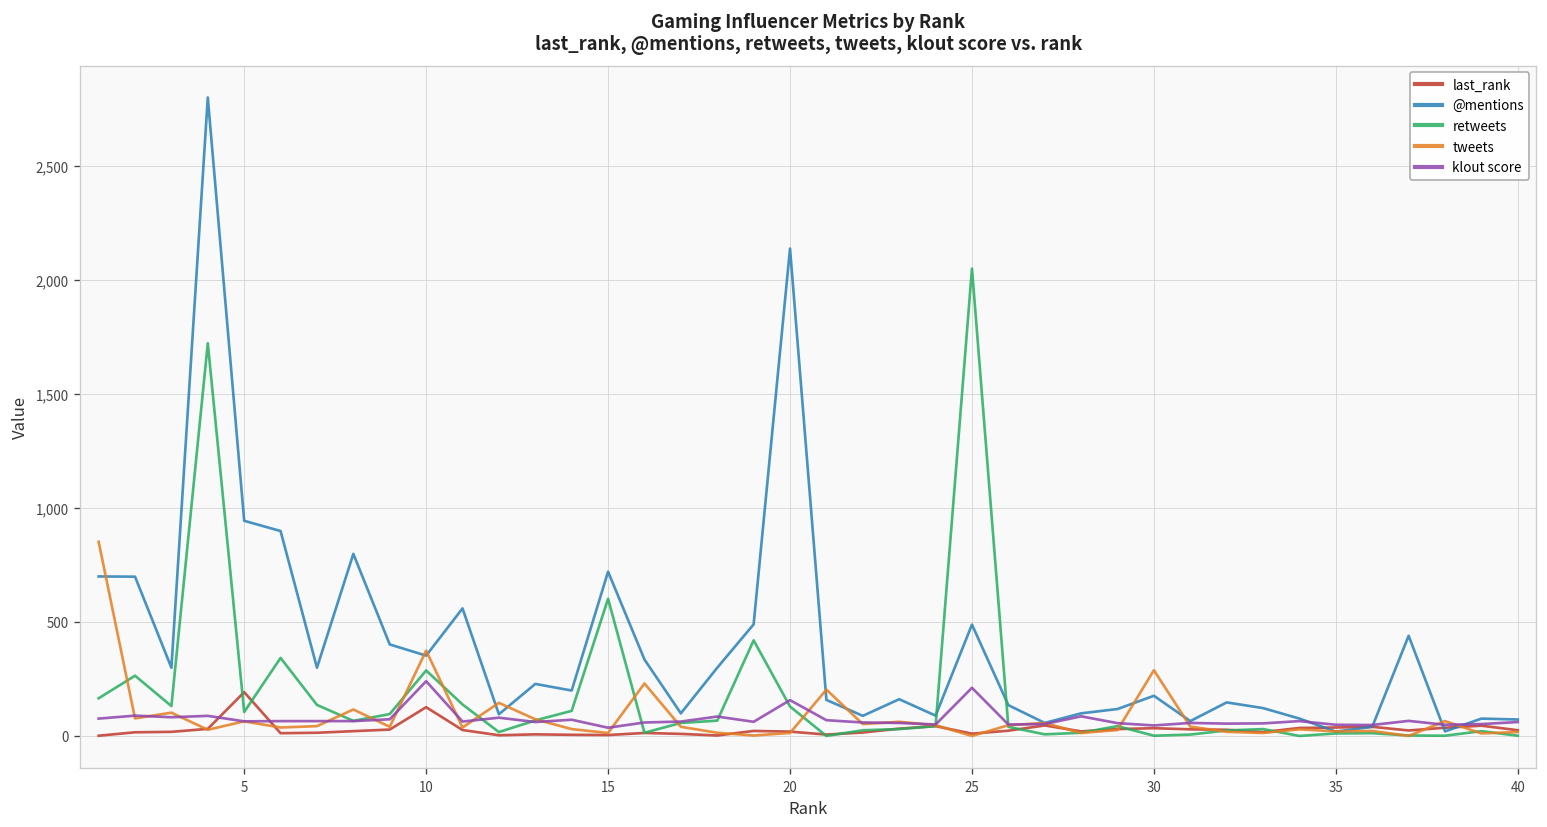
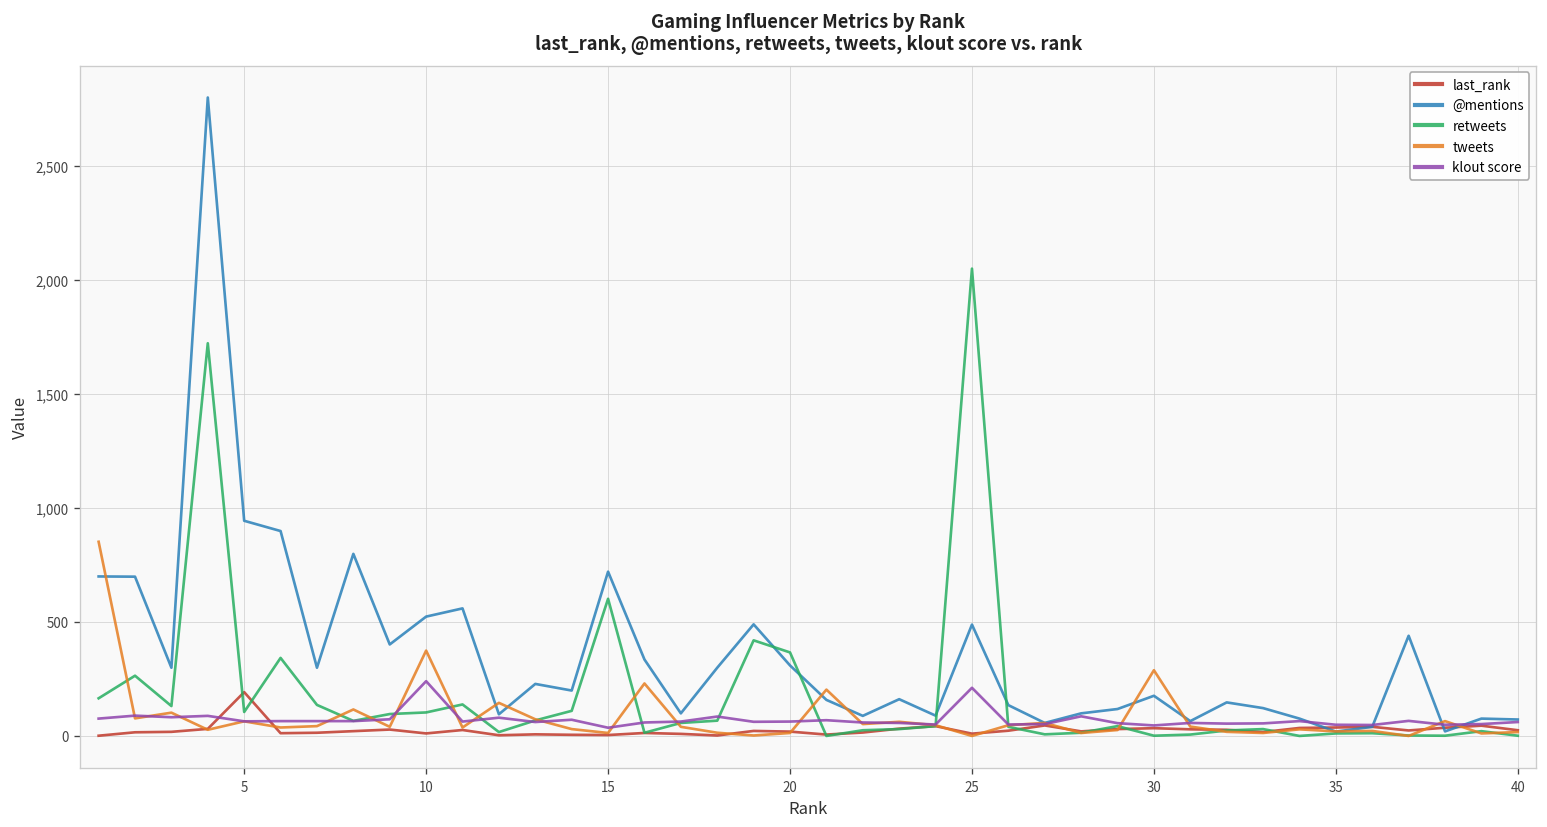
  {
    "last_rank": {
      "5": "190",
-     "10": "130"
+     "10": "10"
    },
    "@mentions": {
      "5": "940",
-     "10": "350",
+     "10": "520",
      "15": "720",
-     "20": "2,140",
+     "20": "310",
      "25": "490",
      "30": "180"
    },
    "retweets": {
      "5": "110",
-     "10": "290",
+     "10": "100",
      "15": "600",
-     "20": "130",
+     "20": "370",
      "25": "2,050",
      "30": "0",
      "40": "0"
    },
    "tweets": {
      "10": "370",
      "30": "290"
    },
    "klout score": {
      "10": "240",
      "15": "40",
-     "20": "160",
+     "20": "60",
      "25": "210"
    }
  }
